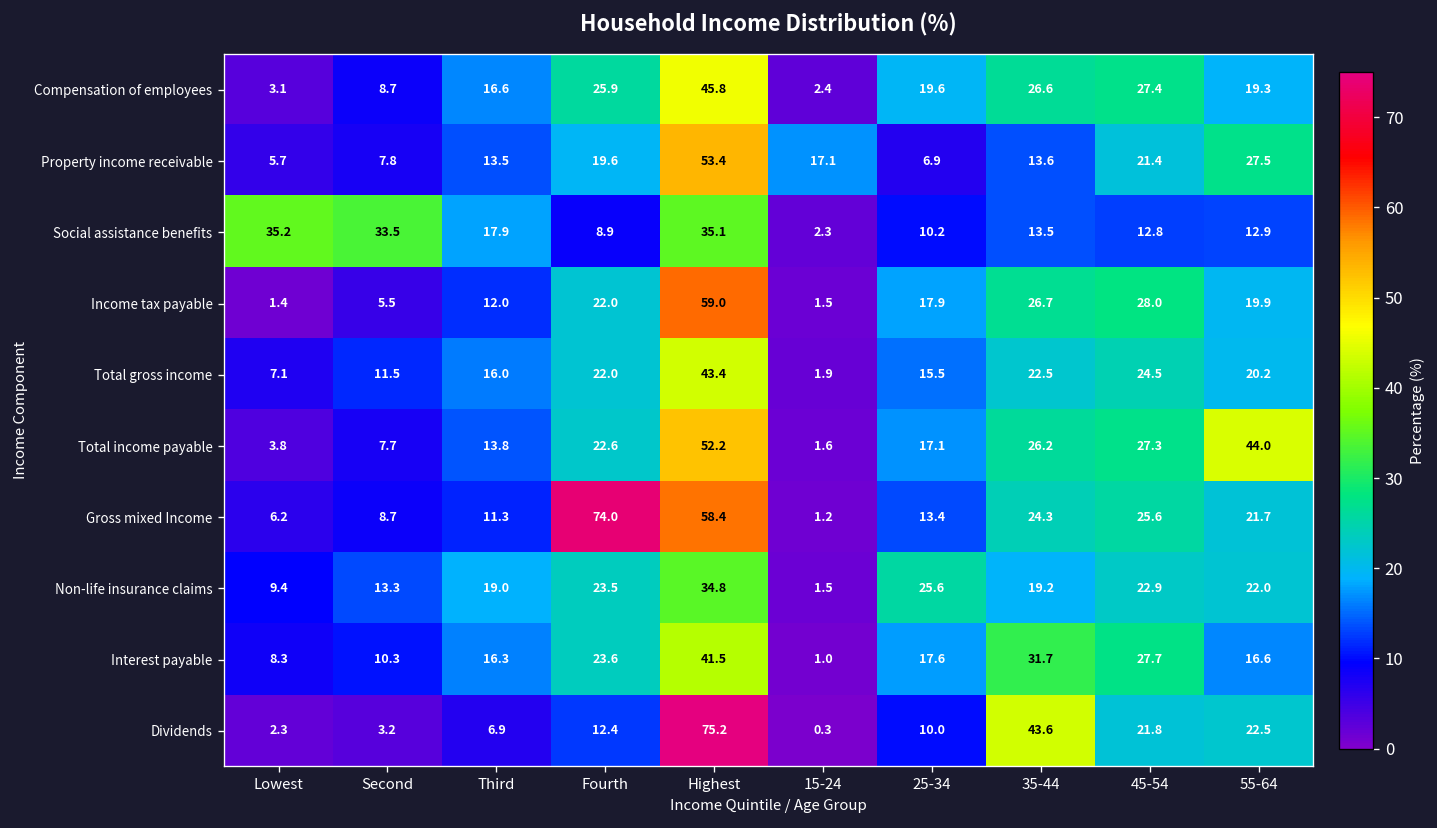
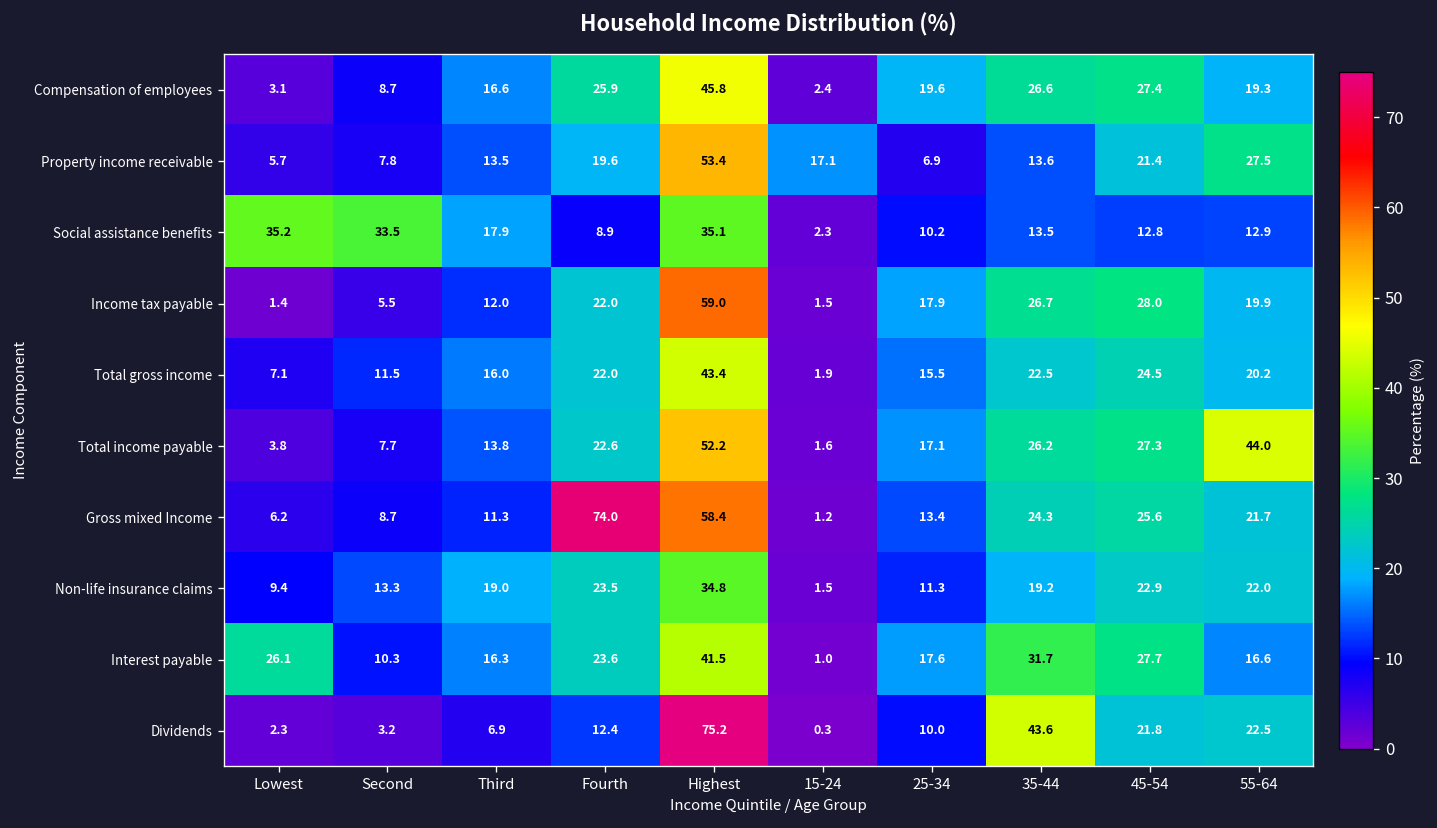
  {
    "Compensation of employees": {
      "Lowest": 3.1,
      "Second": 8.7,
      "Third": 16.6,
      "Fourth": 25.9,
      "Highest": 45.8,
      "15-24": 2.4,
      "25-34": 19.6,
      "35-44": 26.6,
      "45-54": 27.4,
      "55-64": 19.3
    },
    "Property income receivable": {
      "Lowest": 5.7,
      "Second": 7.8,
      "Third": 13.5,
      "Fourth": 19.6,
      "Highest": 53.4,
      "15-24": 17.1,
      "25-34": 6.9,
      "35-44": 13.6,
      "45-54": 21.4,
      "55-64": 27.5
    },
    "Social assistance benefits": {
      "Lowest": 35.2,
      "Second": 33.5,
      "Third": 17.9,
      "Fourth": 8.9,
      "Highest": 35.1,
      "15-24": 2.3,
      "25-34": 10.2,
      "35-44": 13.5,
      "45-54": 12.8,
      "55-64": 12.9
    },
    "Income tax payable": {
      "Lowest": 1.4,
      "Second": 5.5,
      "Third": 12.0,
      "Fourth": 22.0,
      "Highest": 59.0,
      "15-24": 1.5,
      "25-34": 17.9,
      "35-44": 26.7,
      "45-54": 28.0,
      "55-64": 19.9
    },
    "Total gross income": {
      "Lowest": 7.1,
      "Second": 11.5,
      "Third": 16.0,
      "Fourth": 22.0,
      "Highest": 43.4,
      "15-24": 1.9,
      "25-34": 15.5,
      "35-44": 22.5,
      "45-54": 24.5,
      "55-64": 20.2
    },
    "Total income payable": {
      "Lowest": 3.8,
      "Second": 7.7,
      "Third": 13.8,
      "Fourth": 22.6,
      "Highest": 52.2,
      "15-24": 1.6,
      "25-34": 17.1,
      "35-44": 26.2,
      "45-54": 27.3,
      "55-64": 44.0
    },
    "Gross mixed Income": {
      "Lowest": 6.2,
      "Second": 8.7,
      "Third": 11.3,
      "Fourth": 74.0,
      "Highest": 58.4,
      "15-24": 1.2,
      "25-34": 13.4,
      "35-44": 24.3,
      "45-54": 25.6,
      "55-64": 21.7
    },
    "Non-life insurance claims": {
      "Lowest": 9.4,
      "Second": 13.3,
      "Third": 19.0,
      "Fourth": 23.5,
      "Highest": 34.8,
      "15-24": 1.5,
-     "25-34": 25.6,
+     "25-34": 11.3,
      "35-44": 19.2,
      "45-54": 22.9,
      "55-64": 22.0
    },
    "Interest payable": {
-     "Lowest": 8.3,
+     "Lowest": 26.1,
      "Second": 10.3,
      "Third": 16.3,
      "Fourth": 23.6,
      "Highest": 41.5,
      "15-24": 1.0,
      "25-34": 17.6,
      "35-44": 31.7,
      "45-54": 27.7,
      "55-64": 16.6
    },
    "Dividends": {
      "Lowest": 2.3,
      "Second": 3.2,
      "Third": 6.9,
      "Fourth": 12.4,
      "Highest": 75.2,
      "15-24": 0.3,
      "25-34": 10.0,
      "35-44": 43.6,
      "45-54": 21.8,
      "55-64": 22.5
    }
  }
